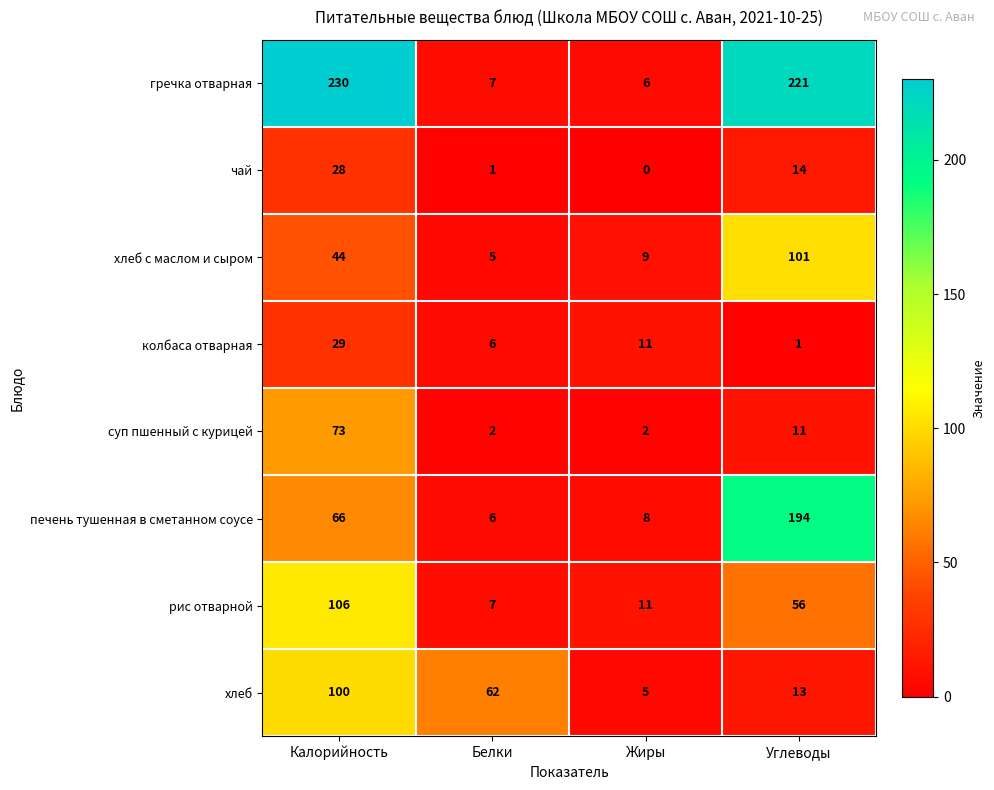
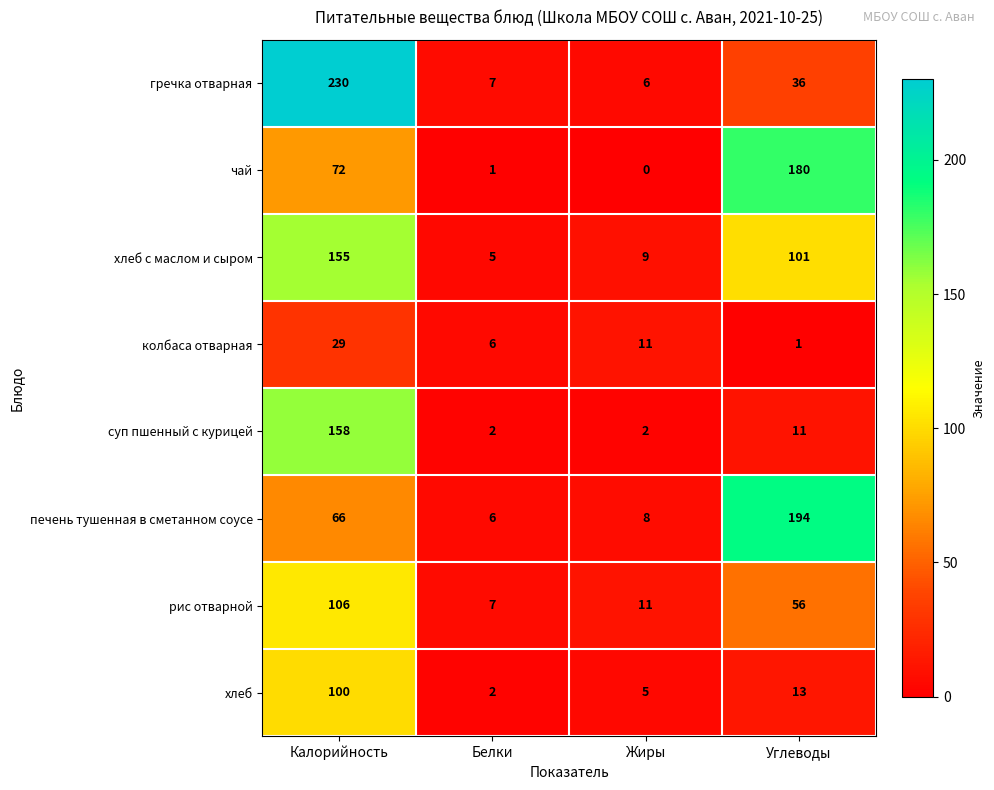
  {
    "гречка отварная": {
      "Калорийность": 230,
      "Белки": 7,
      "Жиры": 6,
-     "Углеводы": 221
+     "Углеводы": 36
    },
    "чай": {
-     "Калорийность": 28,
+     "Калорийность": 72,
      "Белки": 1,
      "Жиры": 0,
-     "Углеводы": 14
+     "Углеводы": 180
    },
    "хлеб с маслом и сыром": {
-     "Калорийность": 44,
+     "Калорийность": 155,
      "Белки": 5,
      "Жиры": 9,
      "Углеводы": 101
    },
    "колбаса отварная": {
      "Калорийность": 29,
      "Белки": 6,
      "Жиры": 11,
      "Углеводы": 1
    },
    "суп пшенный с курицей": {
-     "Калорийность": 73,
+     "Калорийность": 158,
      "Белки": 2,
      "Жиры": 2,
      "Углеводы": 11
    },
    "печень тушенная в сметанном соусе": {
      "Калорийность": 66,
      "Белки": 6,
      "Жиры": 8,
      "Углеводы": 194
    },
    "рис отварной": {
      "Калорийность": 106,
      "Белки": 7,
      "Жиры": 11,
      "Углеводы": 56
    },
    "хлеб": {
      "Калорийность": 100,
-     "Белки": 62,
+     "Белки": 2,
      "Жиры": 5,
      "Углеводы": 13
    }
  }
